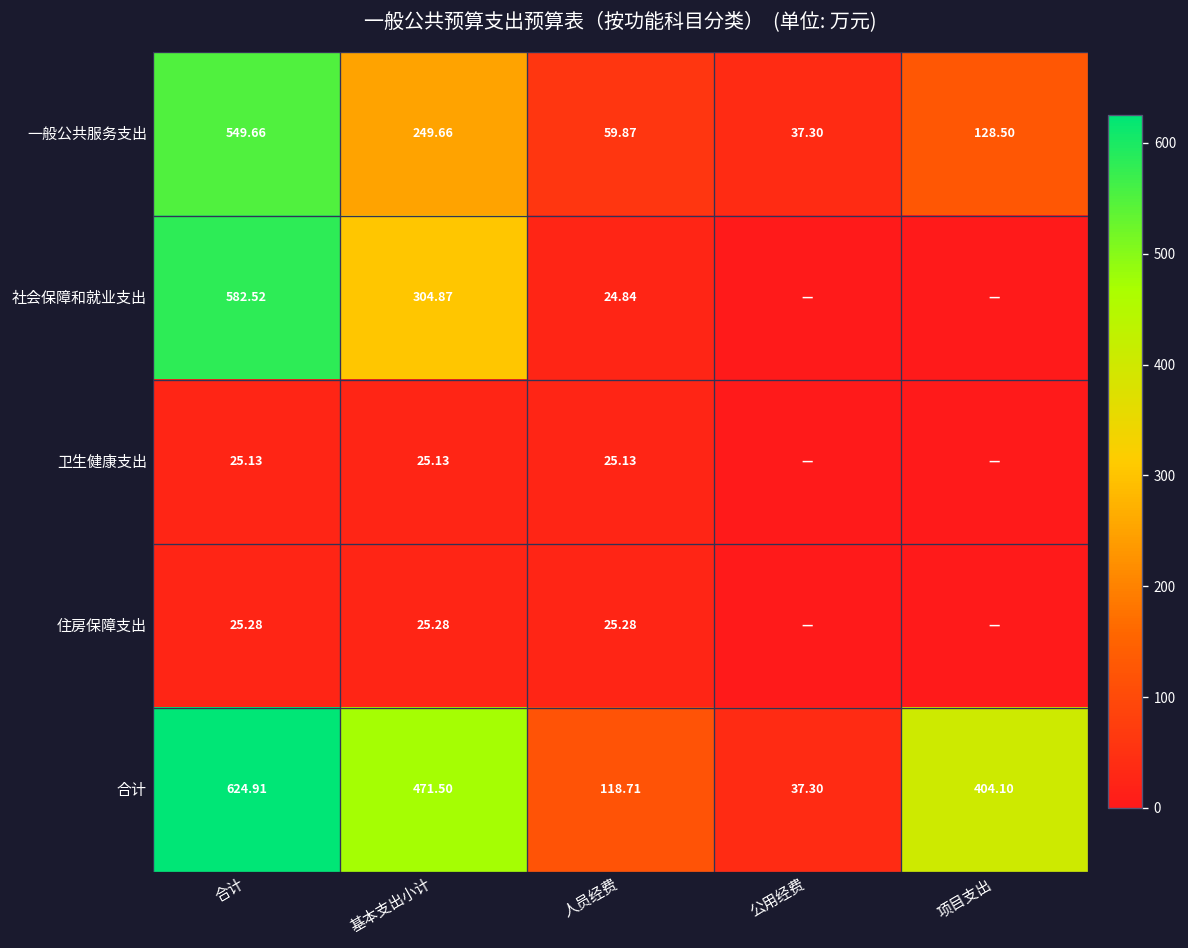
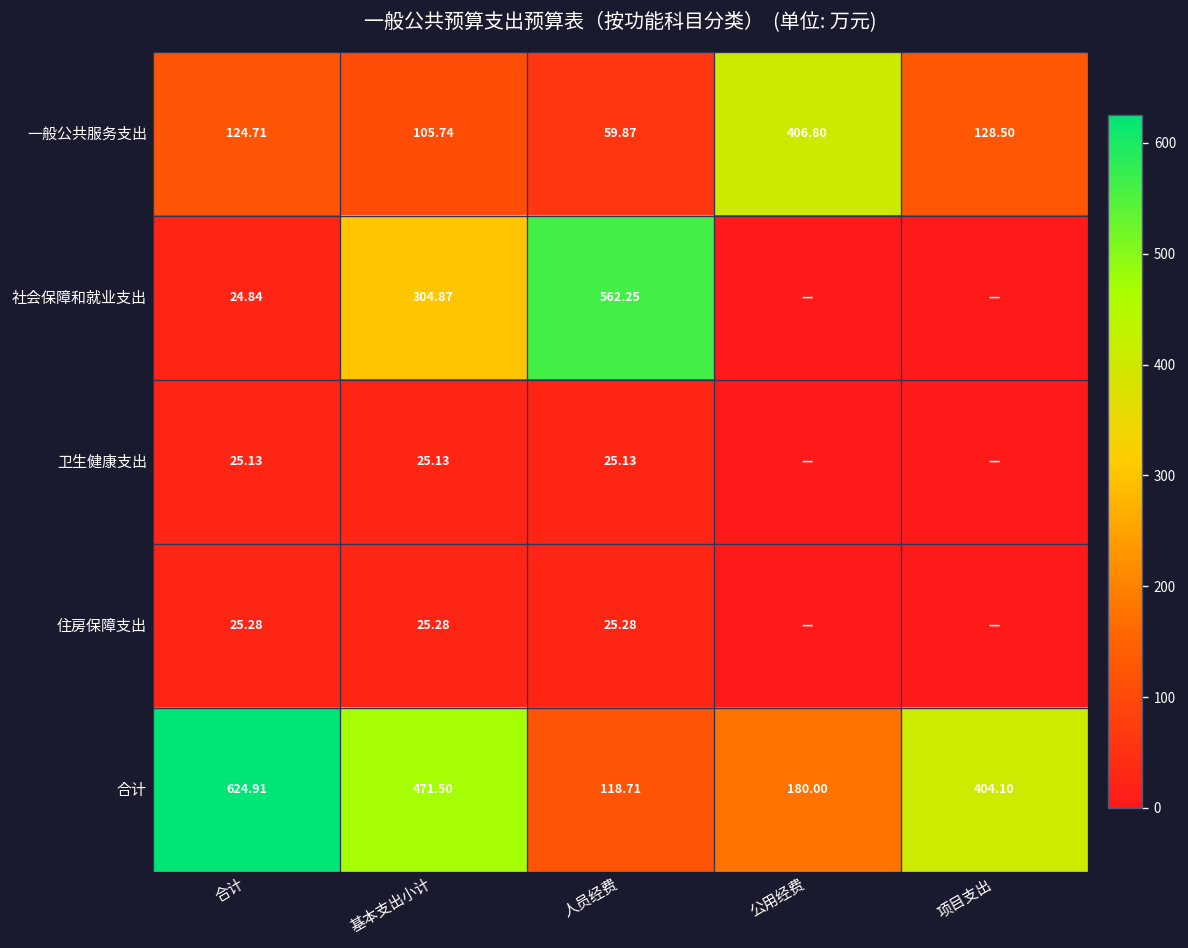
  {
    "一般公共服务支出": {
-     "合计": 549.66,
-     "基本支出小计": 249.66,
+     "合计": 124.71,
+     "基本支出小计": 105.74,
      "人员经费": 59.87,
-     "公用经费": 37.30,
+     "公用经费": 406.80,
      "项目支出": 128.50
    },
    "社会保障和就业支出": {
-     "合计": 582.52,
+     "合计": 24.84,
      "基本支出小计": 304.87,
-     "人员经费": 24.84
+     "人员经费": 562.25
    },
    "卫生健康支出": {
      "合计": 25.13,
      "基本支出小计": 25.13,
      "人员经费": 25.13
    },
    "住房保障支出": {
      "合计": 25.28,
      "基本支出小计": 25.28,
      "人员经费": 25.28
    },
    "合计": {
      "合计": 624.91,
      "基本支出小计": 471.50,
      "人员经费": 118.71,
-     "公用经费": 37.30,
+     "公用经费": 180.00,
      "项目支出": 404.10
    }
  }
